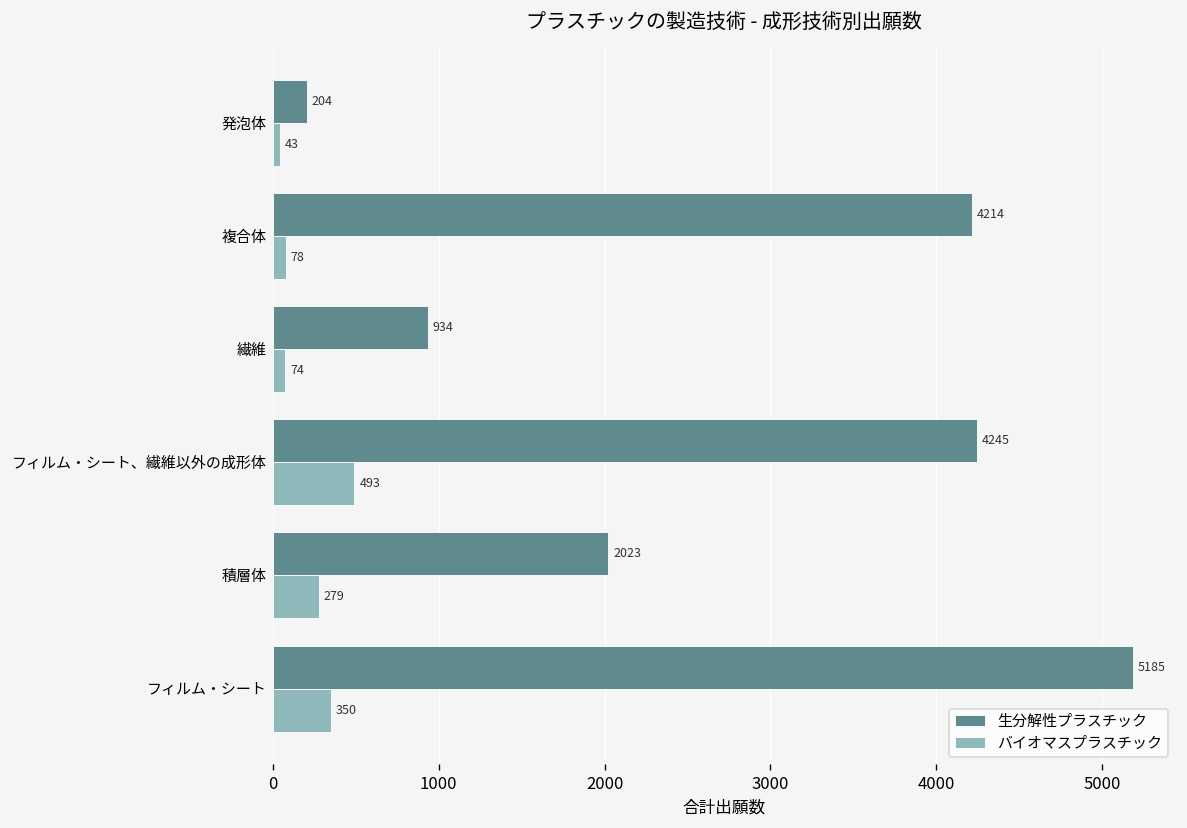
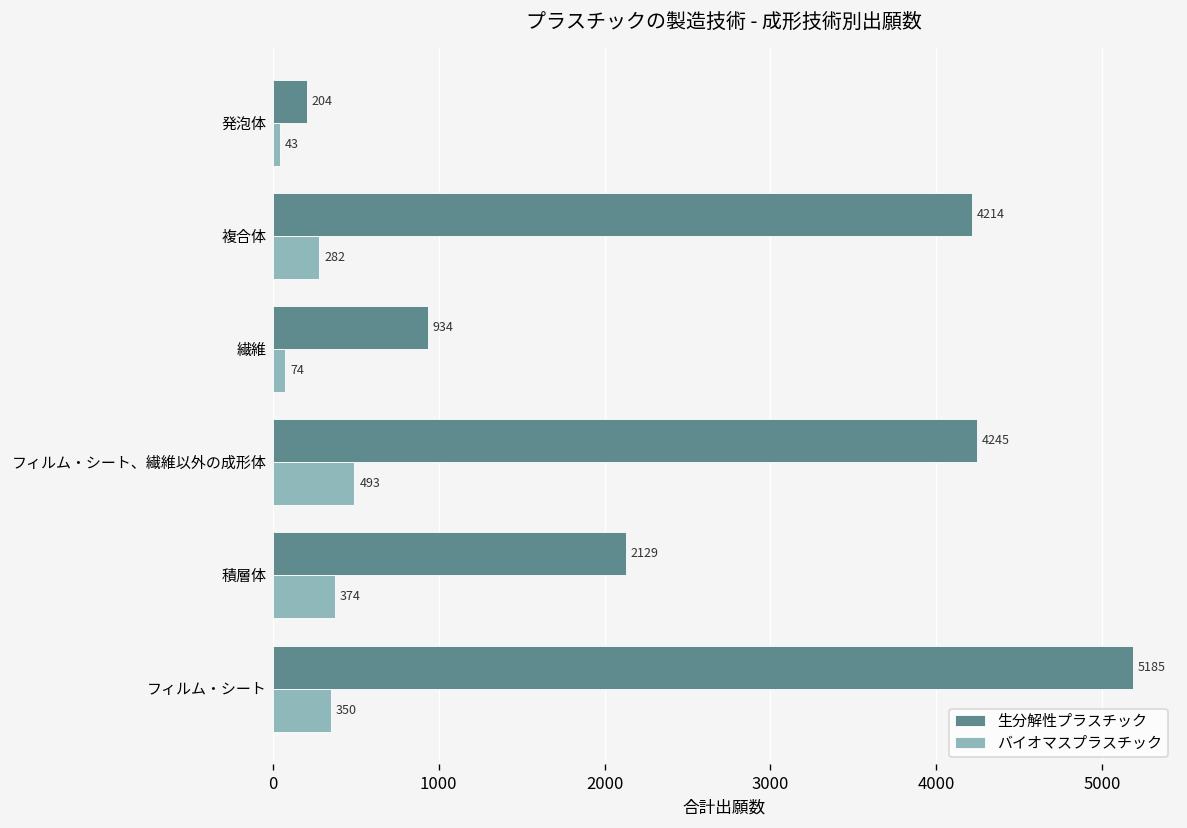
  {
    "生分解性プラスチック": {
      "発泡体": 204,
      "複合体": 4214,
      "繊維": 934,
      "フィルム・シート、繊維以外の成形体": 4245,
-     "積層体": 2023,
+     "積層体": 2129,
      "フィルム・シート": 5185
    },
    "バイオマスプラスチック": {
      "発泡体": 43,
-     "複合体": 78,
+     "複合体": 282,
      "繊維": 74,
      "フィルム・シート、繊維以外の成形体": 493,
-     "積層体": 279,
+     "積層体": 374,
      "フィルム・シート": 350
    }
  }
